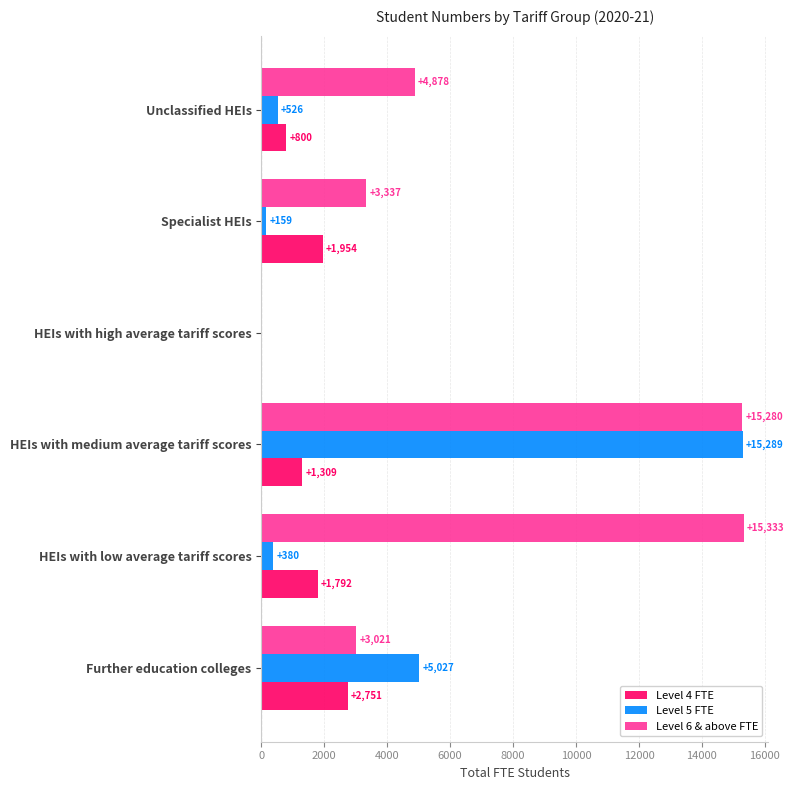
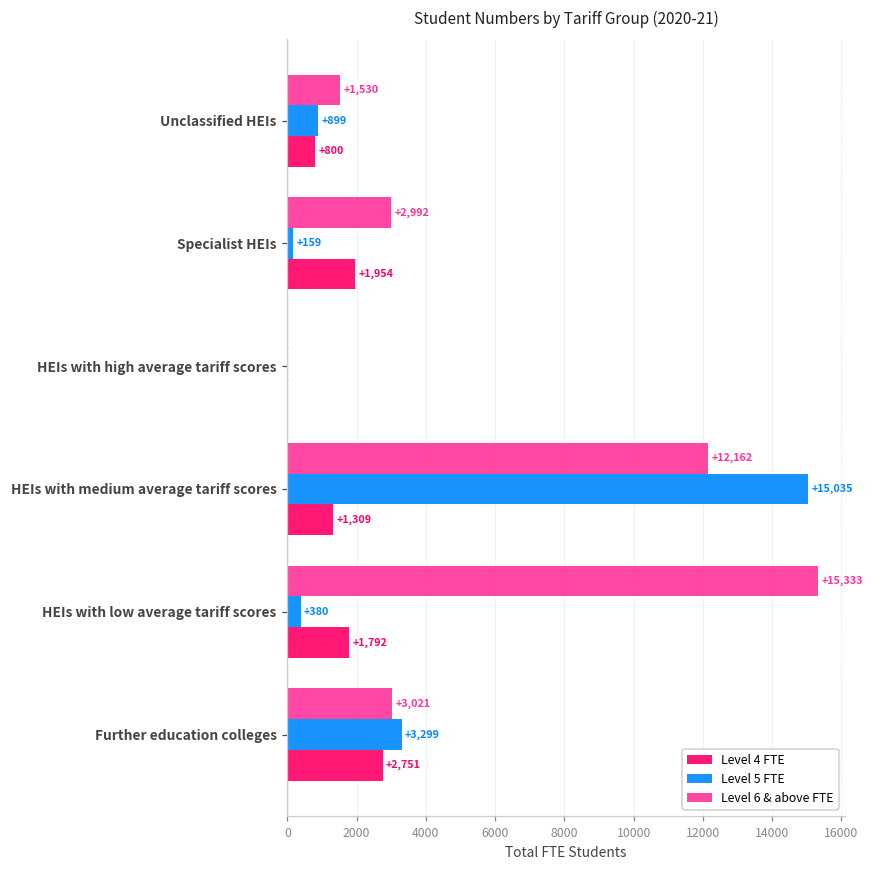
  {
    "Level 4 FTE": {
      "Unclassified HEIs": "+800",
      "Specialist HEIs": "+1,954",
      "HEIs with medium average tariff scores": "+1,309",
      "HEIs with low average tariff scores": "+1,792",
      "Further education colleges": "+2,751"
    },
    "Level 5 FTE": {
-     "Unclassified HEIs": "+526",
+     "Unclassified HEIs": "+899",
      "Specialist HEIs": "+159",
-     "HEIs with medium average tariff scores": "+15,289",
+     "HEIs with medium average tariff scores": "+15,035",
      "HEIs with low average tariff scores": "+380",
-     "Further education colleges": "+5,027"
+     "Further education colleges": "+3,299"
    },
    "Level 6 & above FTE": {
-     "Unclassified HEIs": "+4,878",
-     "Specialist HEIs": "+3,337",
-     "HEIs with medium average tariff scores": "+15,280",
+     "Unclassified HEIs": "+1,530",
+     "Specialist HEIs": "+2,992",
+     "HEIs with medium average tariff scores": "+12,162",
      "HEIs with low average tariff scores": "+15,333",
      "Further education colleges": "+3,021"
    }
  }
